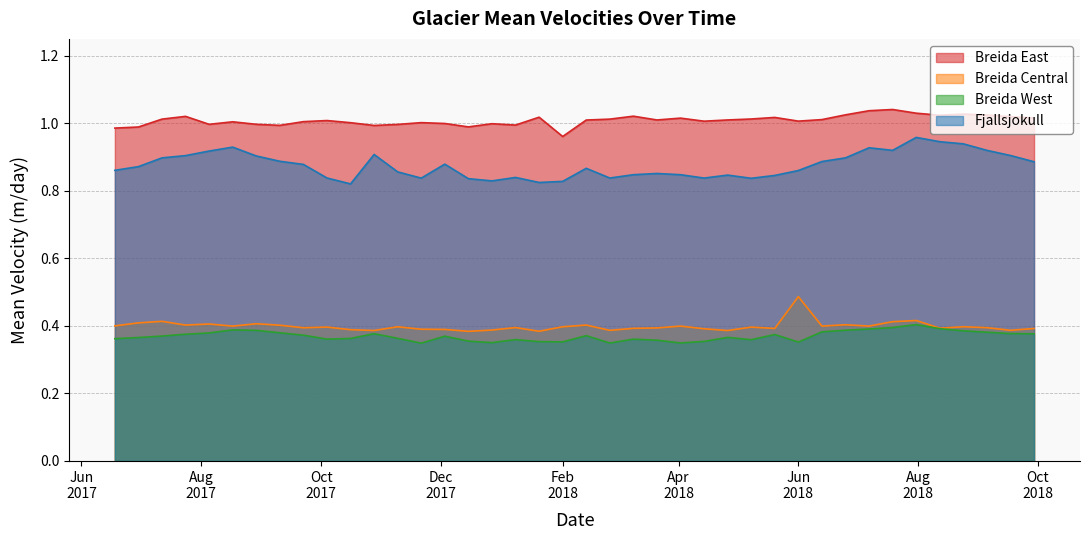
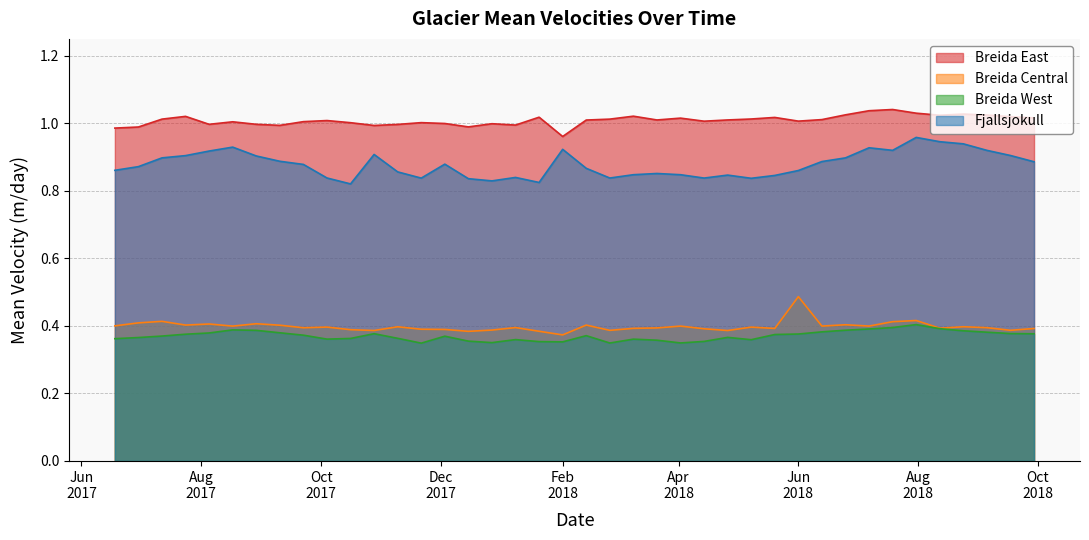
  {
    "Breida East": {
      "Feb 2018": 0.96,
      "Jun 2018": 1.01
    },
    "Breida Central": {
-     "Feb 2018": 0.40,
+     "Feb 2018": 0.37,
      "Jun 2018": 0.49
    },
    "Breida West": {
      "Feb 2018": 0.35,
-     "Jun 2018": 0.35
+     "Jun 2018": 0.38
    },
    "Fjallsjokull": {
-     "Feb 2018": 0.83,
+     "Feb 2018": 0.92,
      "Jun 2018": 0.86
    }
  }
